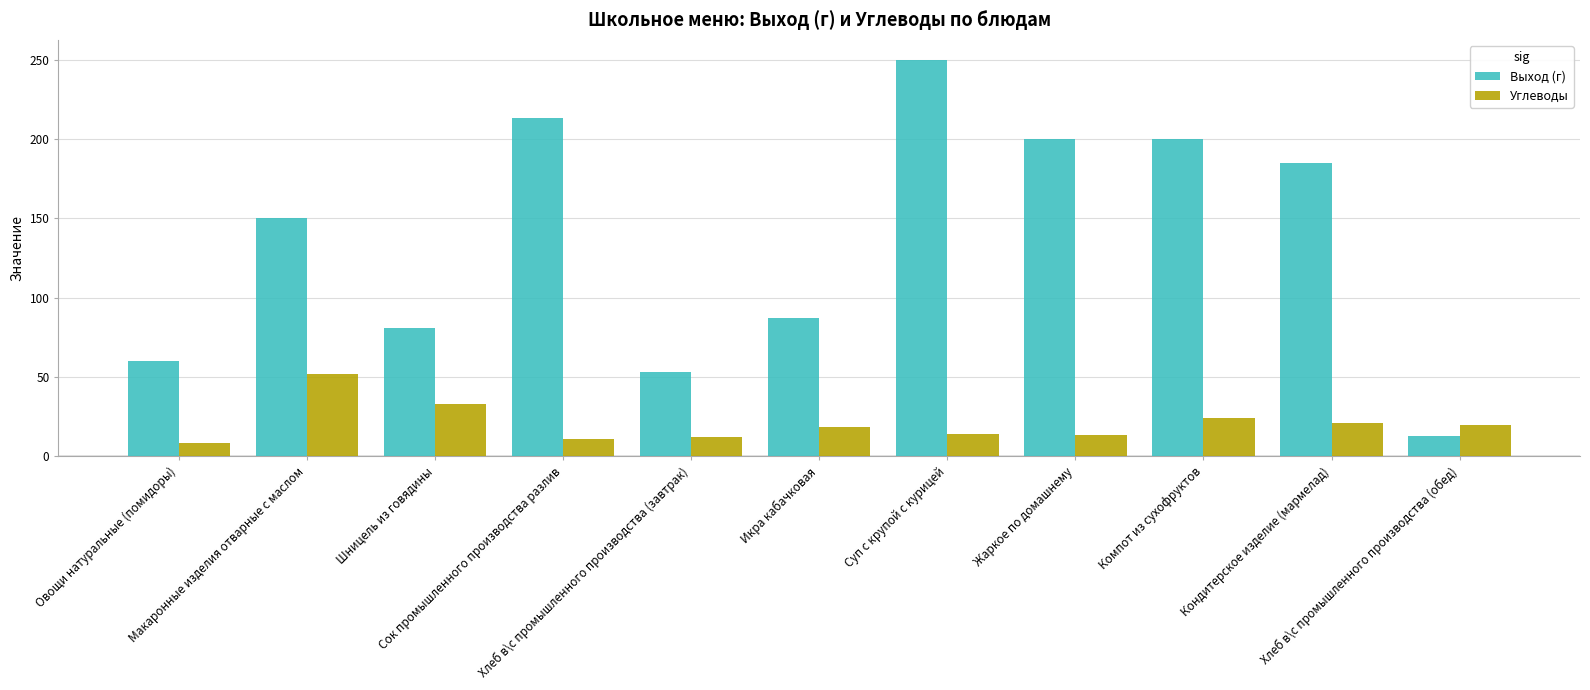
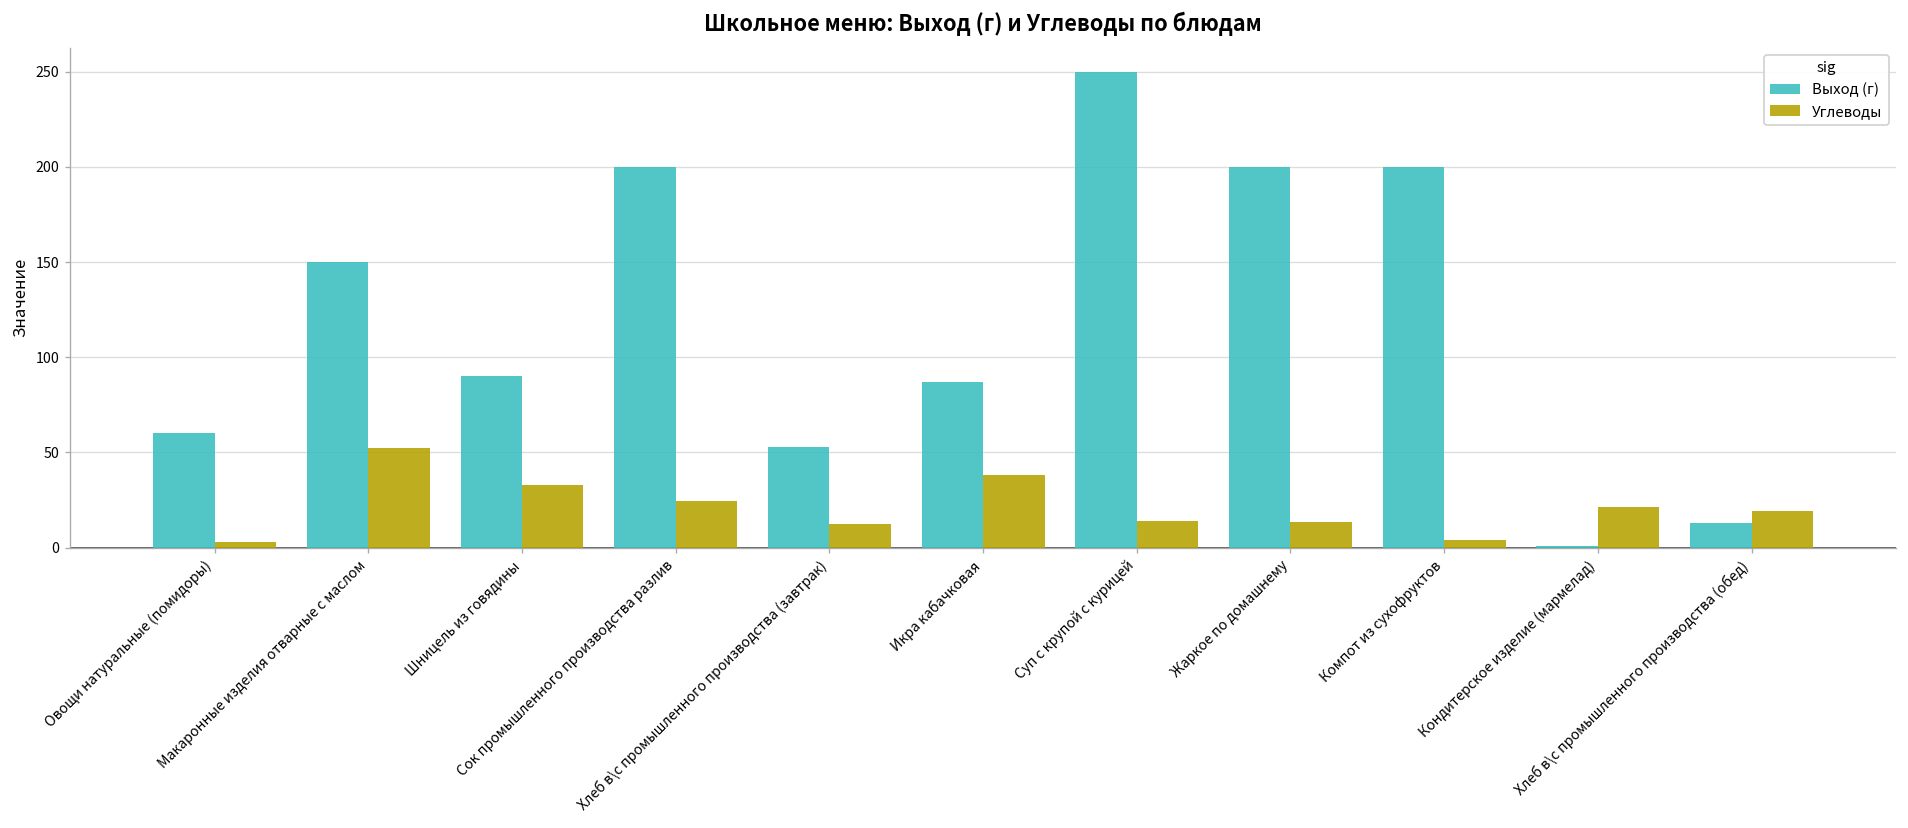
  {
    "Выход (г)": {
      "Овощи натуральные (помидоры)": 60,
      "Макаронные изделия отварные с маслом": 150,
-     "Шницель из говядины": 81,
-     "Сок промышленного производства разлив": 213,
+     "Шницель из говядины": 90,
+     "Сок промышленного производства разлив": 200,
      "Хлеб в\\с промышленного производства (завтрак)": 53,
      "Икра кабачковая": 87,
      "Суп с крупой с курицей": 250,
      "Жаркое по домашнему": 200,
      "Компот из сухофруктов": 200,
-     "Кондитерское изделие (мармелад)": 185,
+     "Кондитерское изделие (мармелад)": 1,
      "Хлеб в\\с промышленного производства (обед)": 13
    },
    "Углеводы": {
-     "Овощи натуральные (помидоры)": 8,
+     "Овощи натуральные (помидоры)": 3,
      "Макаронные изделия отварные с маслом": 52,
      "Шницель из говядины": 33,
-     "Сок промышленного производства разлив": 11,
+     "Сок промышленного производства разлив": 24,
      "Хлеб в\\с промышленного производства (завтрак)": 12,
-     "Икра кабачковая": 18,
+     "Икра кабачковая": 38,
      "Суп с крупой с курицей": 14,
      "Жаркое по домашнему": 13,
-     "Компот из сухофруктов": 24,
+     "Компот из сухофруктов": 4,
      "Кондитерское изделие (мармелад)": 21,
      "Хлеб в\\с промышленного производства (обед)": 19
    }
  }
